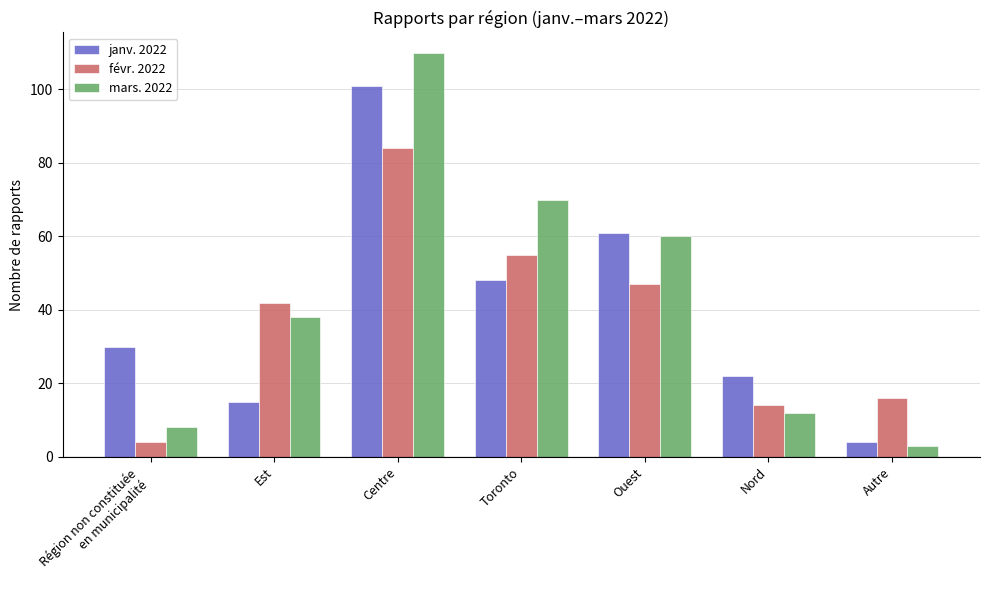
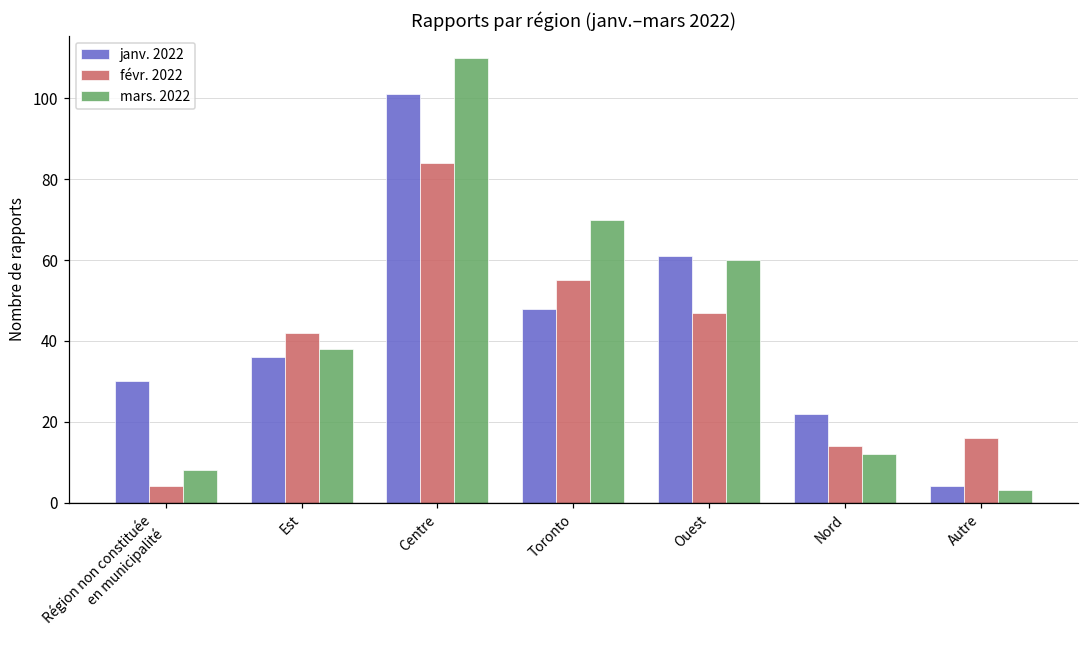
  {
    "janv. 2022": {
      "Région non constituée en municipalité": 30,
-     "Est": 15,
+     "Est": 36,
      "Centre": 101,
      "Toronto": 48,
      "Ouest": 61,
      "Nord": 22,
      "Autre": 4
    },
    "févr. 2022": {
      "Région non constituée en municipalité": 4,
      "Est": 42,
      "Centre": 84,
      "Toronto": 55,
      "Ouest": 47,
      "Nord": 14,
      "Autre": 16
    },
    "mars. 2022": {
      "Région non constituée en municipalité": 8,
      "Est": 38,
      "Centre": 110,
      "Toronto": 70,
      "Ouest": 60,
      "Nord": 12,
      "Autre": 3
    }
  }
